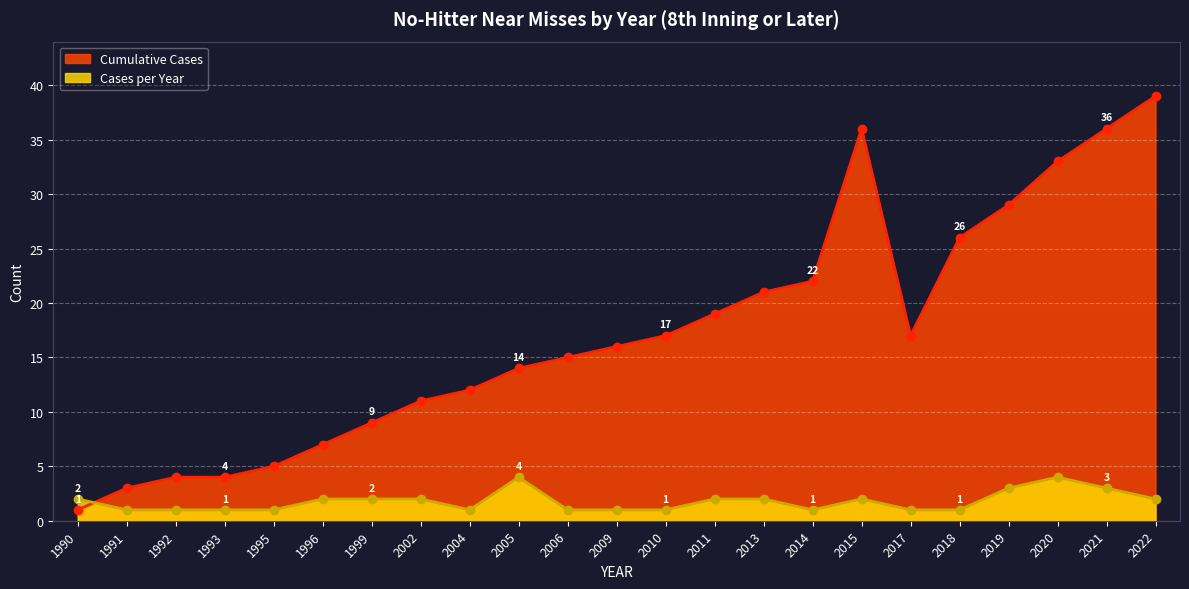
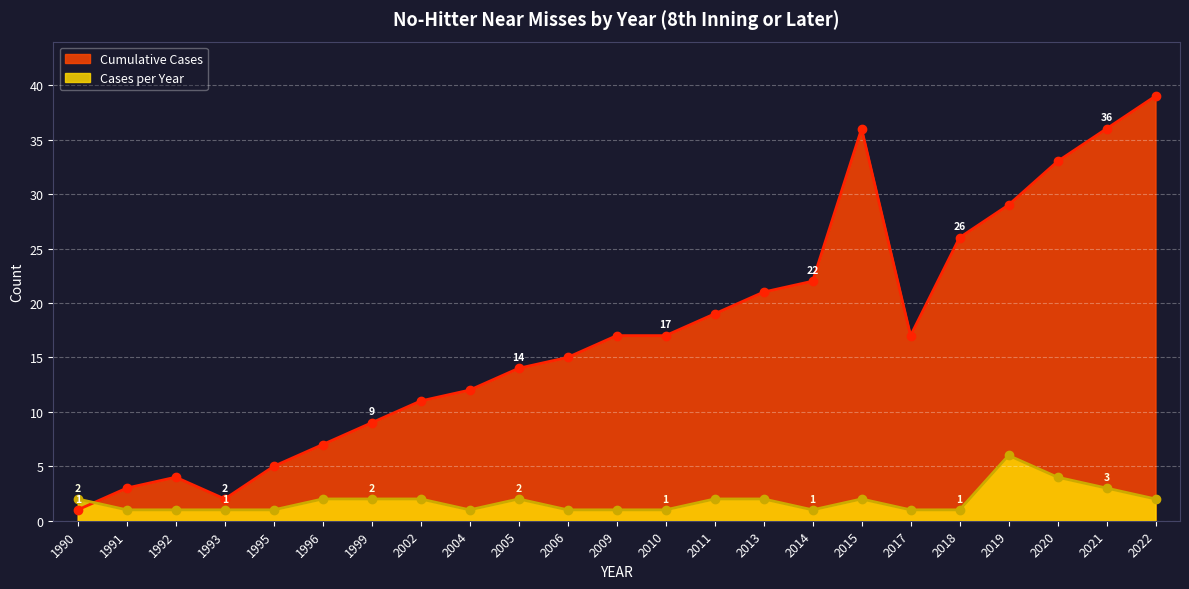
  {
    "Cumulative Cases": {
-     "1993": 4,
+     "1993": 2,
      "1999": 9,
      "2005": 14,
-     "2009": 16,
+     "2009": 17,
      "2010": 17,
      "2014": 22,
      "2018": 26,
      "2021": 36
    },
    "Cases per Year": {
      "1990": 2,
      "1999": 2,
-     "2005": 4,
+     "2005": 2,
      "2010": 1,
      "2014": 1,
      "2018": 1,
-     "2019": 3,
+     "2019": 6,
      "2021": 3
    }
  }
